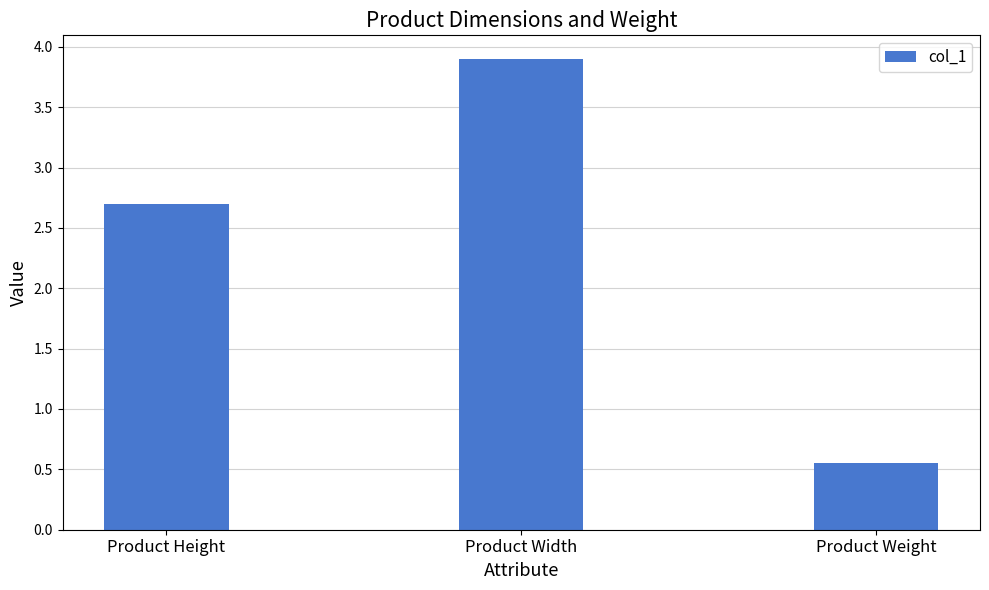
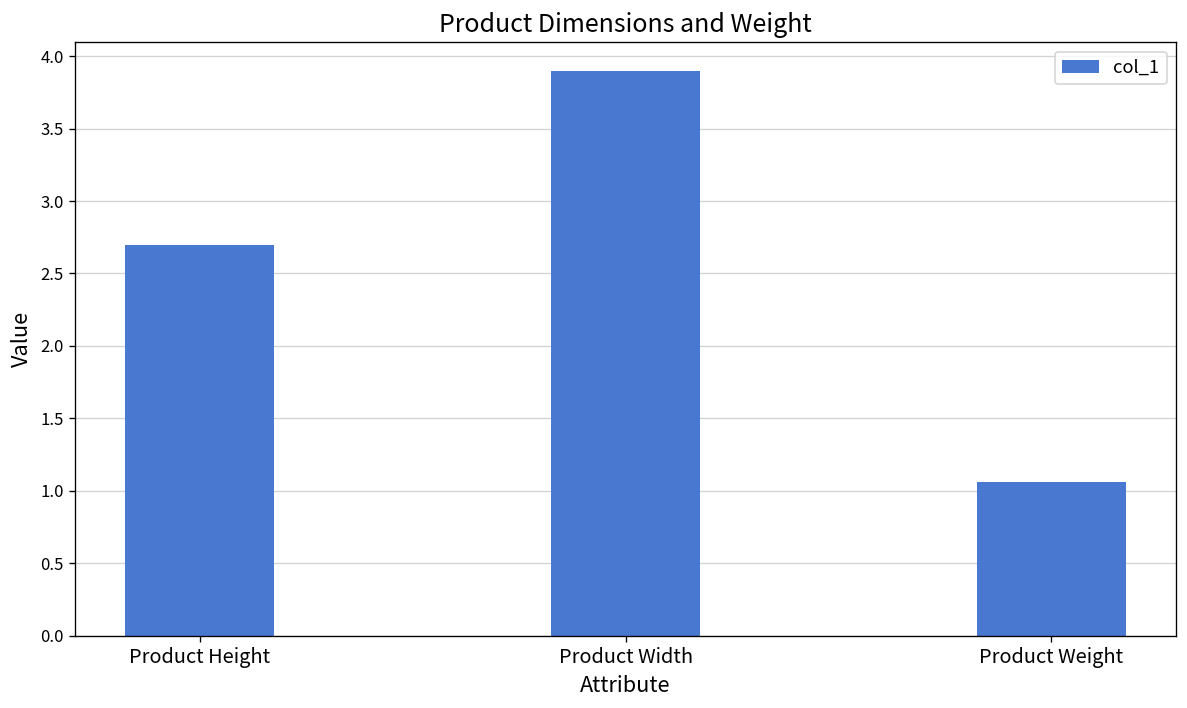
  {
    "Product Height": 2.70,
    "Product Width": 3.90,
-   "Product Weight": 0.56
+   "Product Weight": 1.06
  }
